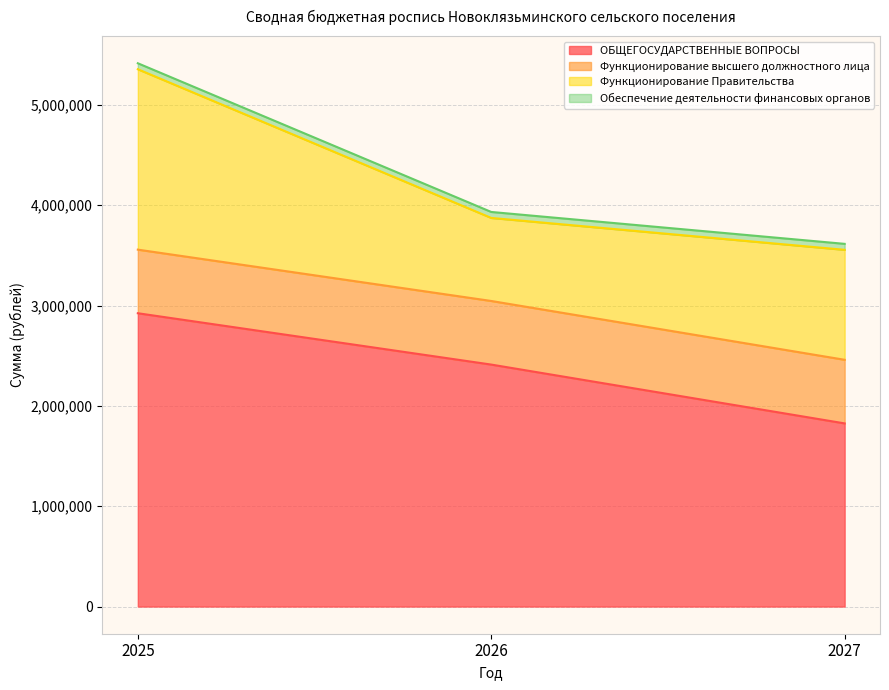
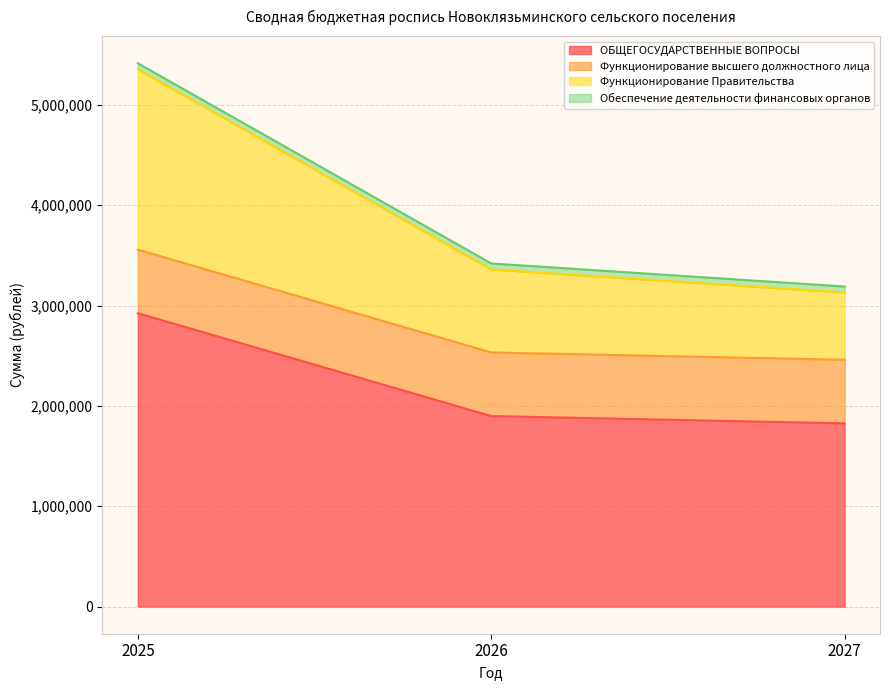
  {
    "ОБЩЕГОСУДАРСТВЕННЫЕ ВОПРОСЫ": {
      "2025": "2,920,000",
-     "2026": "2,410,000",
+     "2026": "1,900,000",
      "2027": "1,830,000"
    },
    "Функционирование высшего должностного лица": {
      "2025": "630,000",
      "2026": "630,000",
      "2027": "630,000"
    },
    "Функционирование Правительства": {
      "2025": "1,800,000",
      "2026": "830,000",
-     "2027": "1,100,000"
+     "2027": "670,000"
    },
    "Обеспечение деятельности финансовых органов": {
      "2025": "60,000",
      "2026": "60,000",
      "2027": "60,000"
    }
  }
